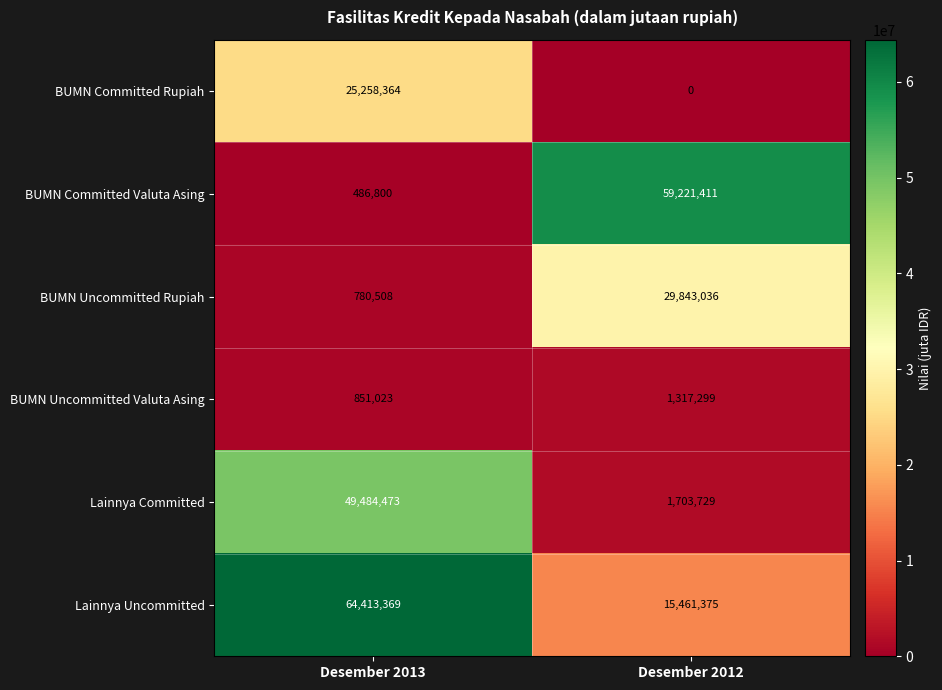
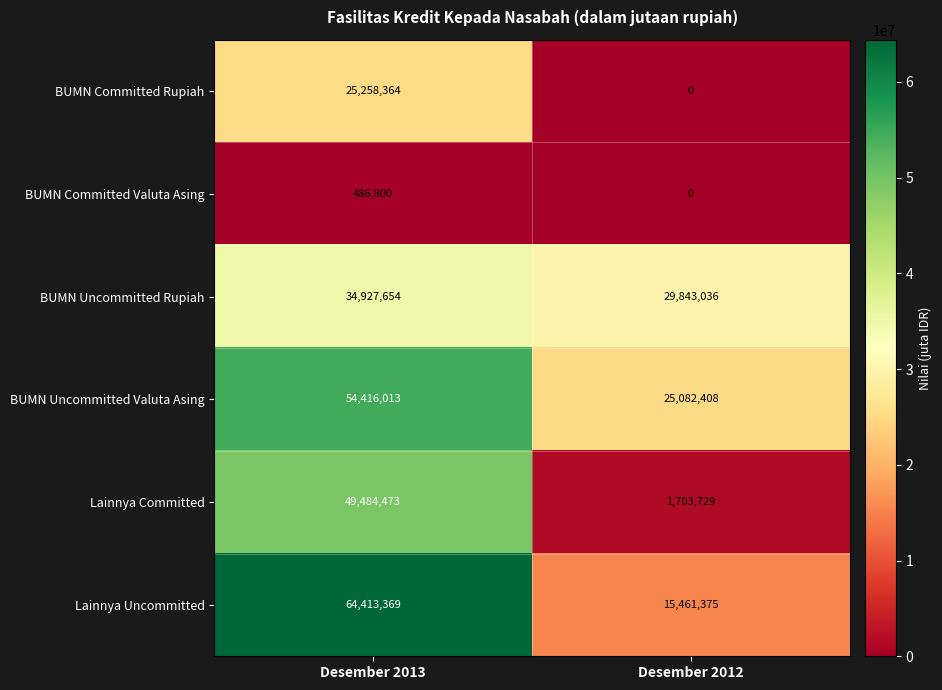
  {
    "BUMN Committed Rupiah": {
      "Desember 2013": "25,258,364",
      "Desember 2012": "0"
    },
    "BUMN Committed Valuta Asing": {
      "Desember 2013": "486,800",
-     "Desember 2012": "59,221,411"
+     "Desember 2012": "0"
    },
    "BUMN Uncommitted Rupiah": {
-     "Desember 2013": "780,508",
+     "Desember 2013": "34,927,654",
      "Desember 2012": "29,843,036"
    },
    "BUMN Uncommitted Valuta Asing": {
-     "Desember 2013": "851,023",
-     "Desember 2012": "1,317,299"
+     "Desember 2013": "54,416,013",
+     "Desember 2012": "25,082,408"
    },
    "Lainnya Committed": {
      "Desember 2013": "49,484,473",
      "Desember 2012": "1,703,729"
    },
    "Lainnya Uncommitted": {
      "Desember 2013": "64,413,369",
      "Desember 2012": "15,461,375"
    }
  }
